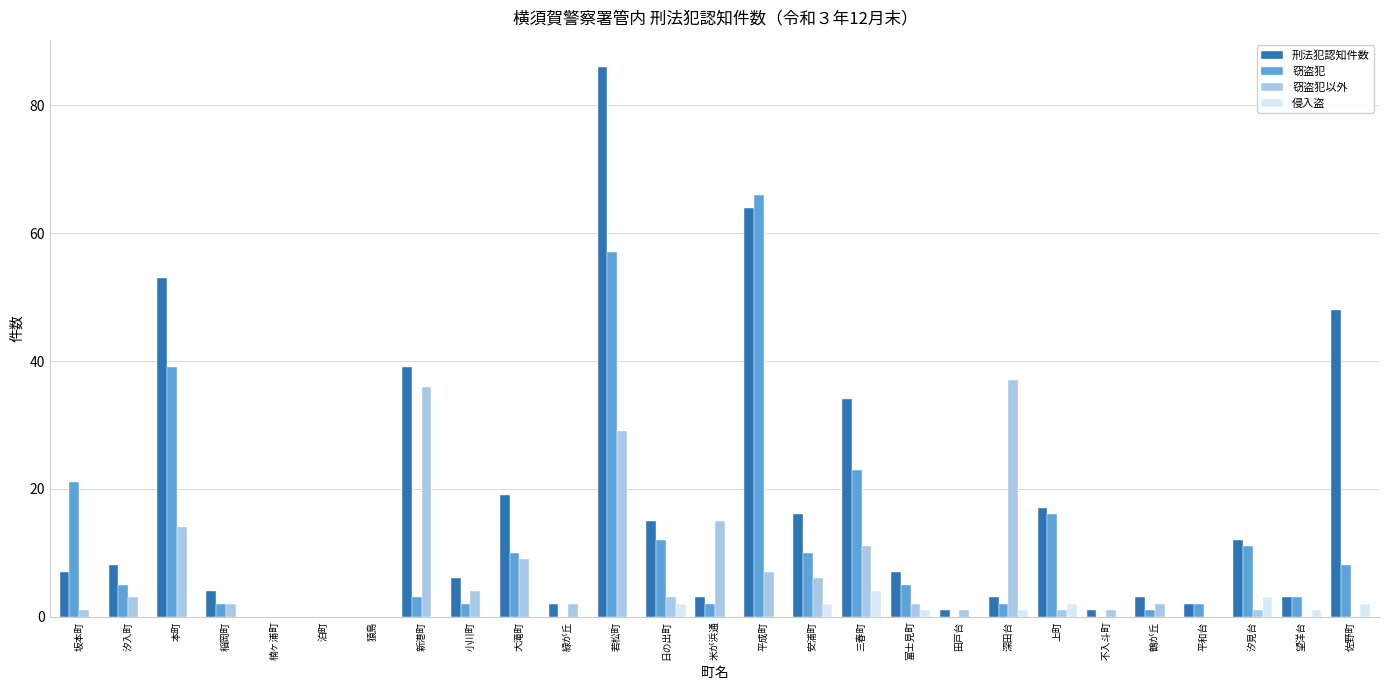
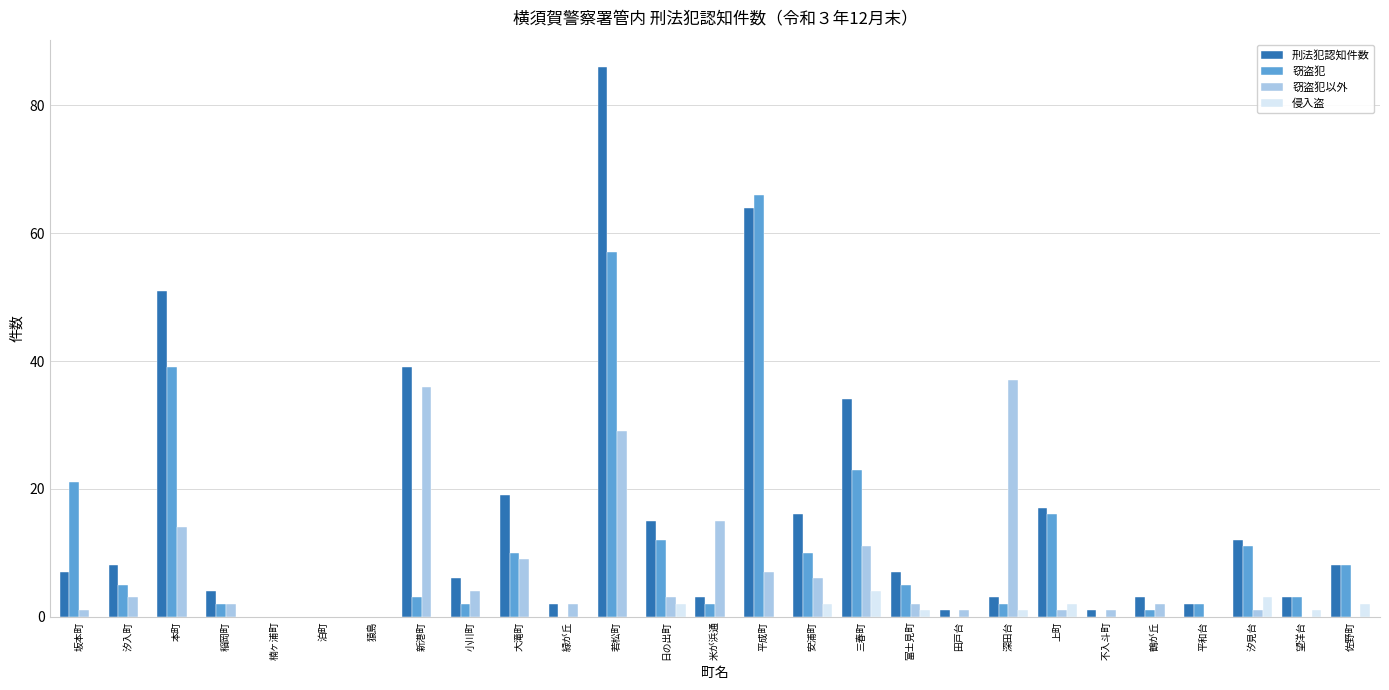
  {
    "刑法犯認知件数": {
      "坂本町": 7,
      "汐入町": 8,
-     "本町": 53,
+     "本町": 51,
      "稲岡町": 4,
      "楠ヶ浦町": 0,
      "泊町": 0,
      "猿島": 0,
      "新港町": 39,
      "小川町": 6,
      "大滝町": 19,
      "緑が丘": 2,
      "若松町": 86,
      "日の出町": 15,
      "米が浜通": 3,
      "平成町": 64,
      "安浦町": 16,
      "三春町": 34,
      "富士見町": 7,
      "田戸台": 1,
      "深田台": 3,
      "上町": 17,
      "不入斗町": 1,
      "鶴が丘": 3,
      "平和台": 2,
      "汐見台": 12,
      "望洋台": 3,
-     "佐野町": 48
+     "佐野町": 8
    },
    "窃盗犯": {
      "坂本町": 21,
      "汐入町": 5,
      "本町": 39,
      "稲岡町": 2,
      "楠ヶ浦町": 0,
      "泊町": 0,
      "猿島": 0,
      "新港町": 3,
      "小川町": 2,
      "大滝町": 10,
      "緑が丘": 0,
      "若松町": 57,
      "日の出町": 12,
      "米が浜通": 2,
      "平成町": 66,
      "安浦町": 10,
      "三春町": 23,
      "富士見町": 5,
      "田戸台": 0,
      "深田台": 2,
      "上町": 16,
      "不入斗町": 0,
      "鶴が丘": 1,
      "平和台": 2,
      "汐見台": 11,
      "望洋台": 3,
      "佐野町": 8
    },
    "窃盗犯以外": {
      "坂本町": 1,
      "汐入町": 3,
      "本町": 14,
      "稲岡町": 2,
      "楠ヶ浦町": 0,
      "泊町": 0,
      "猿島": 0,
      "新港町": 36,
      "小川町": 4,
      "大滝町": 9,
      "緑が丘": 2,
      "若松町": 29,
      "日の出町": 3,
      "米が浜通": 15,
      "平成町": 7,
      "安浦町": 6,
      "三春町": 11,
      "富士見町": 2,
      "田戸台": 1,
      "深田台": 37,
      "上町": 1,
      "不入斗町": 1,
      "鶴が丘": 2,
      "平和台": 0,
      "汐見台": 1,
      "望洋台": 0,
      "佐野町": 0
    },
    "侵入盗": {
      "坂本町": 0,
      "汐入町": 0,
      "本町": 0,
      "稲岡町": 0,
      "楠ヶ浦町": 0,
      "泊町": 0,
      "猿島": 0,
      "新港町": 0,
      "小川町": 0,
      "大滝町": 0,
      "緑が丘": 0,
      "若松町": 0,
      "日の出町": 2,
      "米が浜通": 0,
      "平成町": 0,
      "安浦町": 2,
      "三春町": 4,
      "富士見町": 1,
      "田戸台": 0,
      "深田台": 1,
      "上町": 2,
      "不入斗町": 0,
      "鶴が丘": 0,
      "平和台": 0,
      "汐見台": 3,
      "望洋台": 1,
      "佐野町": 2
    }
  }
